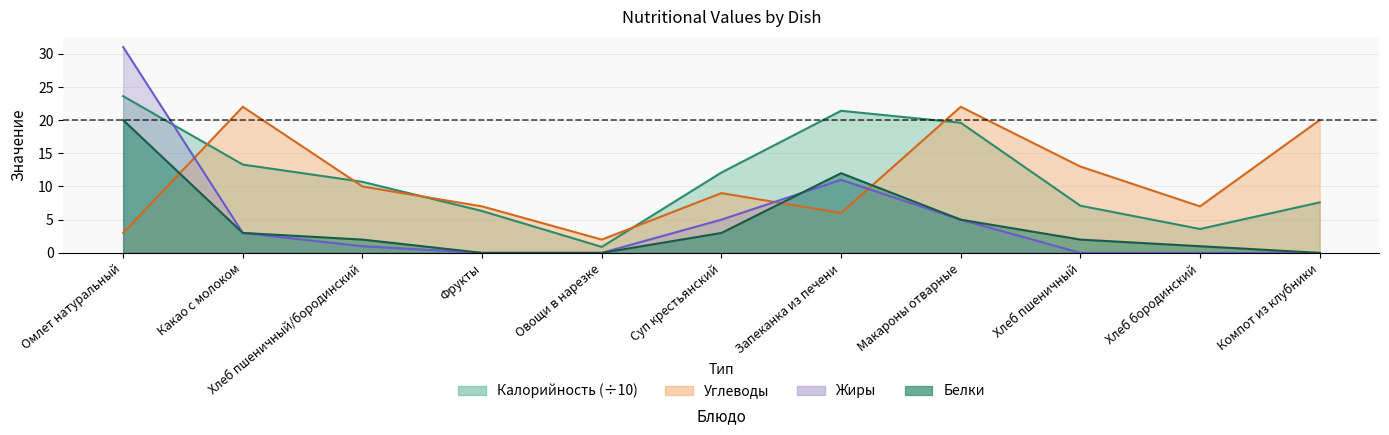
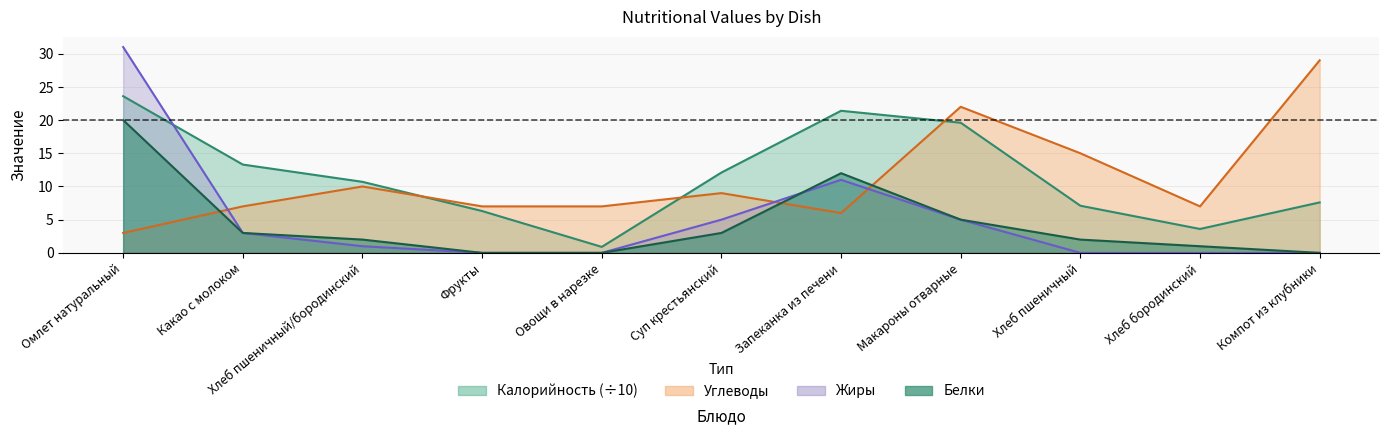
  {
    "Углеводы": {
      "Омлет натуральный": 3,
-     "Какао с молоком": 22,
+     "Какао с молоком": 7,
      "Хлеб пшеничный/бородинский": 10,
      "Фрукты": 7,
-     "Овощи в нарезке": 2,
+     "Овощи в нарезке": 7,
      "Суп крестьянский": 9,
      "Запеканка из печени": 6,
      "Макароны отварные": 22,
-     "Хлеб пшеничный": 13,
+     "Хлеб пшеничный": 15,
      "Хлеб бородинский": 7,
-     "Компот из клубники": 20
+     "Компот из клубники": 29
    }
  }
